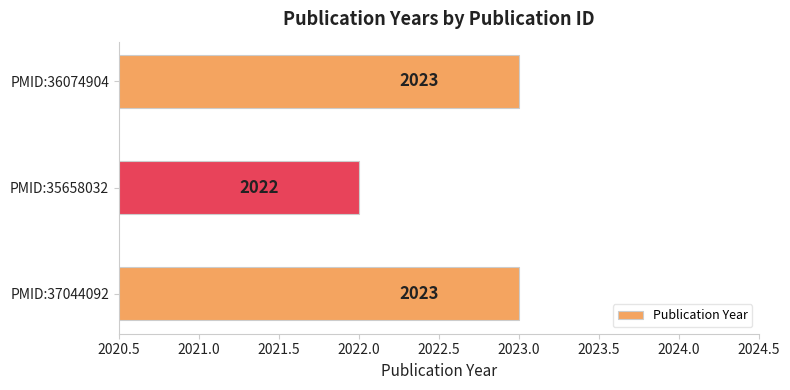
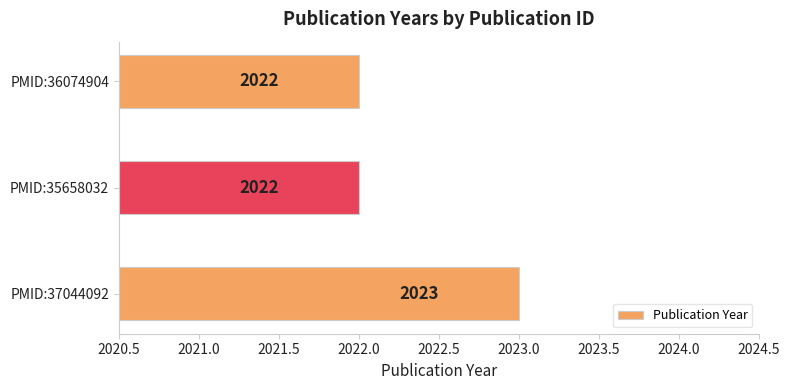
  {
-   "PMID:36074904": 2023,
+   "PMID:36074904": 2022,
    "PMID:35658032": 2022,
    "PMID:37044092": 2023
  }
